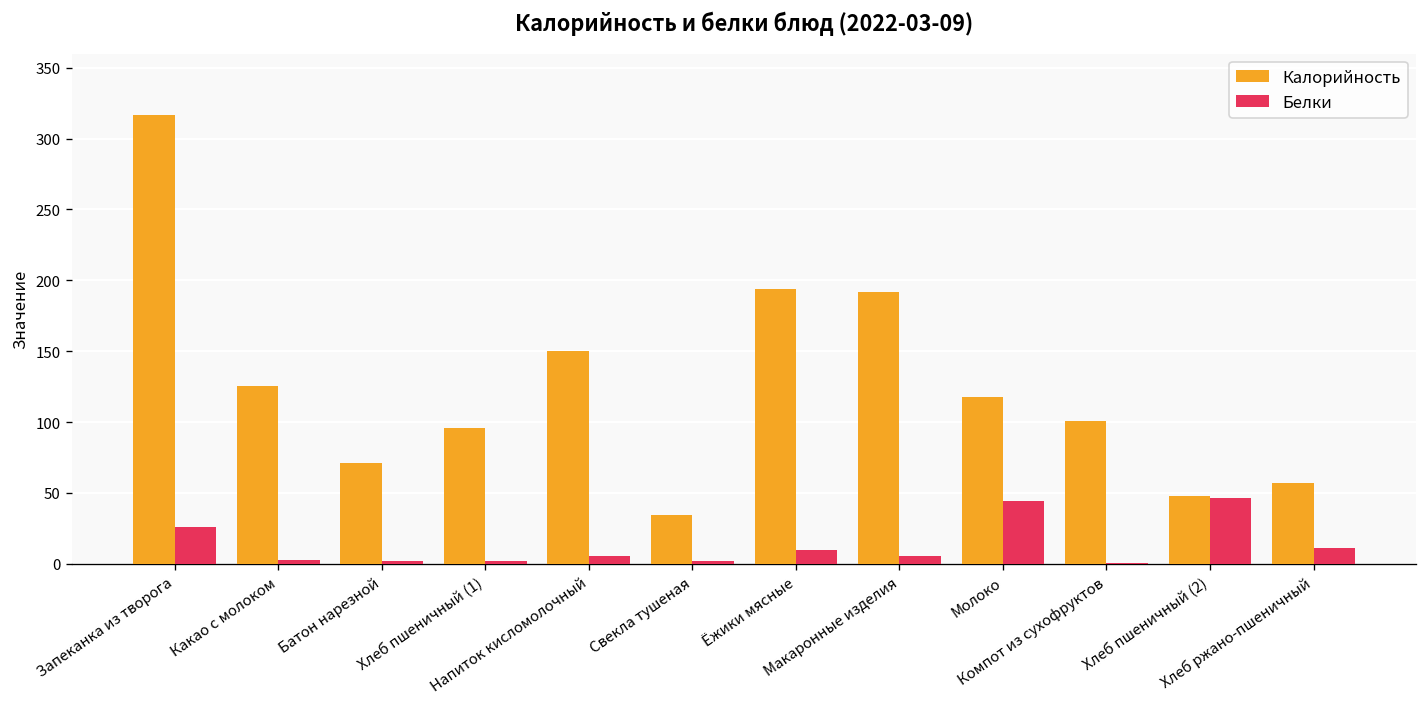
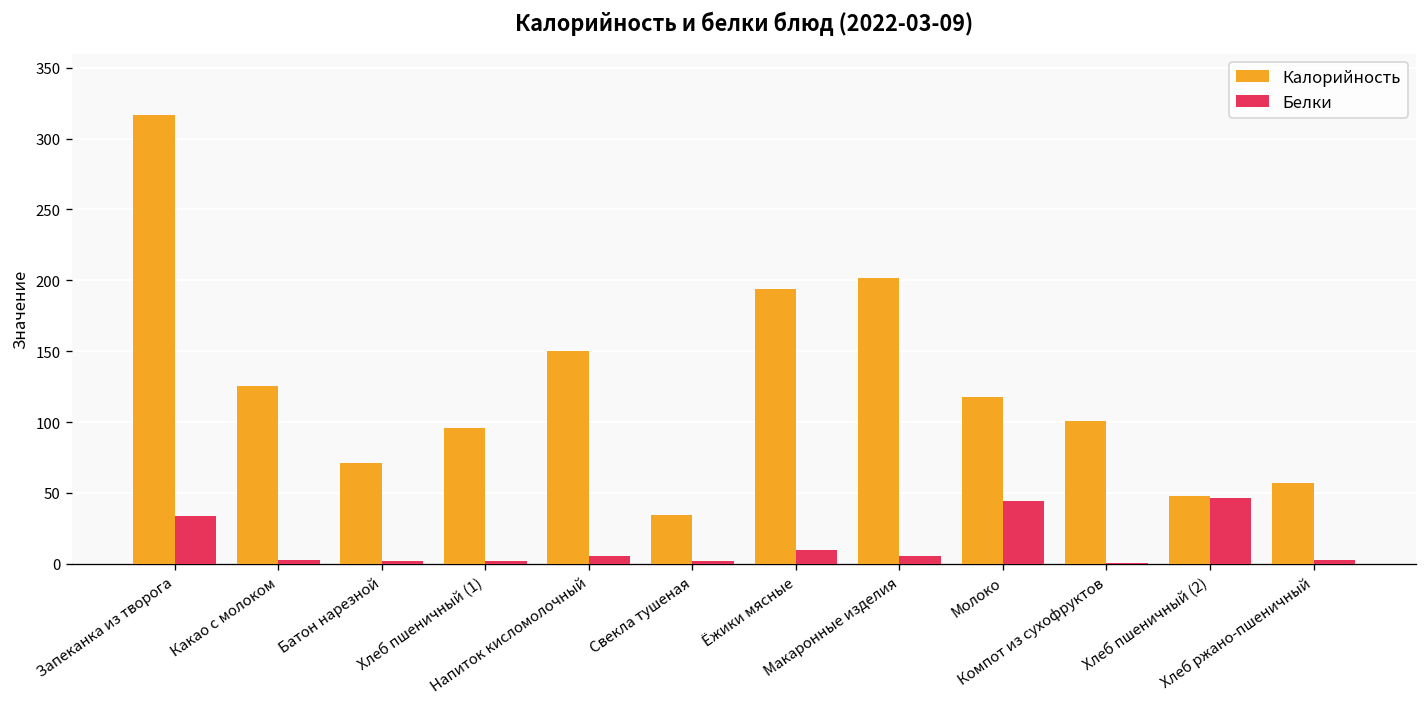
  {
    "Калорийность": {
      "Запеканка из творога": 316,
      "Какао с молоком": 125,
      "Батон нарезной": 71,
      "Хлеб пшеничный (1)": 96,
      "Напиток кисломолочный": 150,
      "Свекла тушеная": 34,
      "Ёжики мясные": 194,
-     "Макаронные изделия": 192,
+     "Макаронные изделия": 202,
      "Молоко": 118,
      "Компот из сухофруктов": 101,
      "Хлеб пшеничный (2)": 48,
      "Хлеб ржано-пшеничный": 57
    },
    "Белки": {
-     "Запеканка из творога": 26,
+     "Запеканка из творога": 34,
      "Какао с молоком": 2,
      "Батон нарезной": 2,
      "Хлеб пшеничный (1)": 2,
      "Напиток кисломолочный": 6,
      "Ёжики мясные": 10,
      "Макаронные изделия": 5,
      "Молоко": 45,
      "Хлеб пшеничный (2)": 46,
-     "Хлеб ржано-пшеничный": 11
+     "Хлеб ржано-пшеничный": 3
    }
  }
